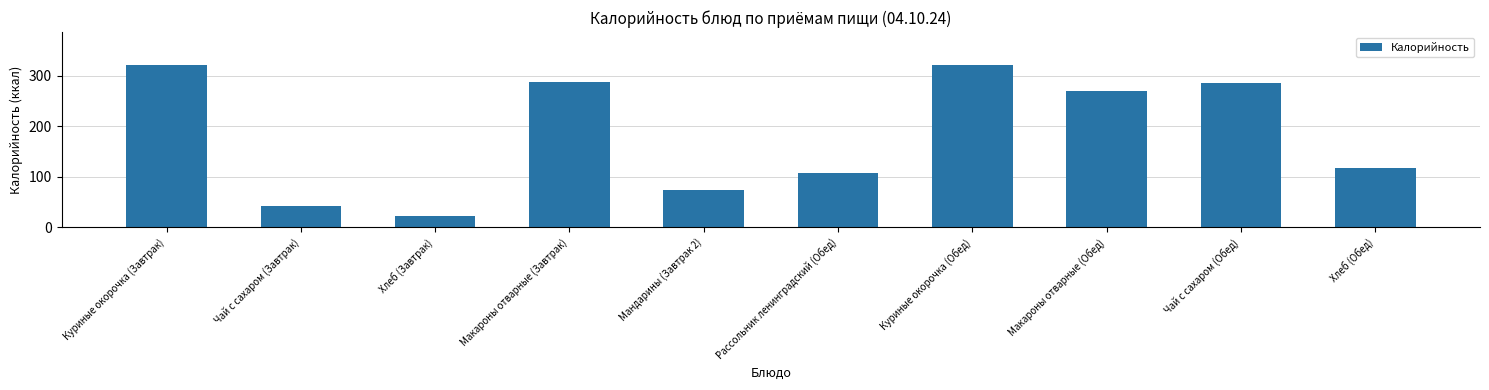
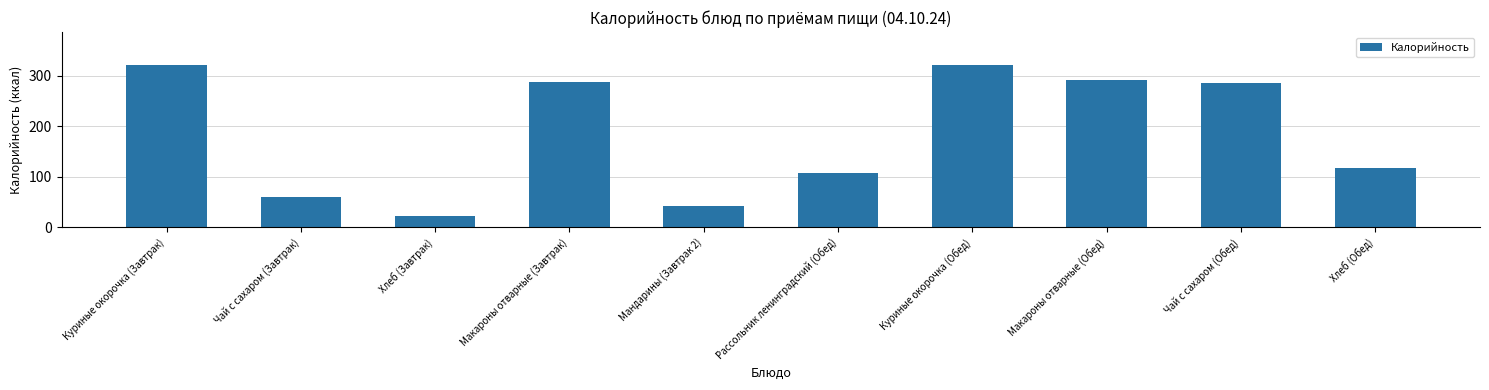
  {
    "Куриные окорочка (Завтрак)": 320,
-   "Чай с сахаром (Завтрак)": 40,
+   "Чай с сахаром (Завтрак)": 60,
    "Хлеб (Завтрак)": 20,
    "Макароны отварные (Завтрак)": 290,
-   "Мандарины (Завтрак 2)": 70,
+   "Мандарины (Завтрак 2)": 40,
    "Рассольник ленинградский (Обед)": 110,
    "Куриные окорочка (Обед)": 320,
-   "Макароны отварные (Обед)": 270,
+   "Макароны отварные (Обед)": 290,
    "Чай с сахаром (Обед)": 290,
    "Хлеб (Обед)": 120
  }
